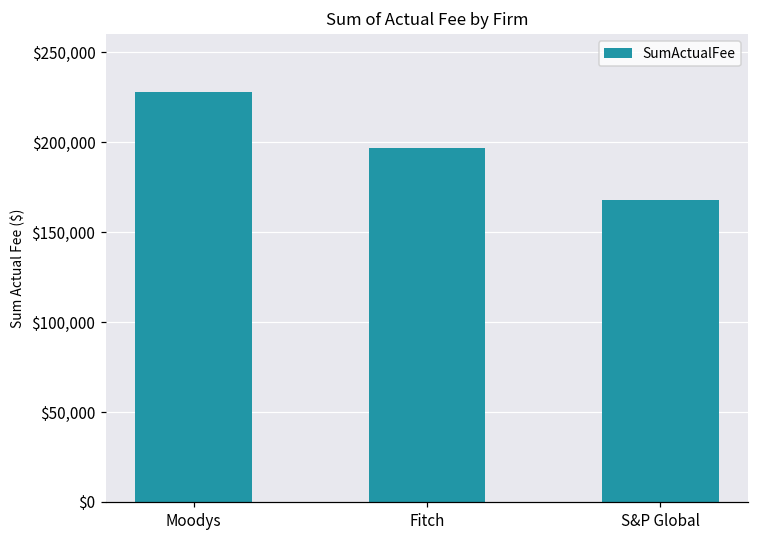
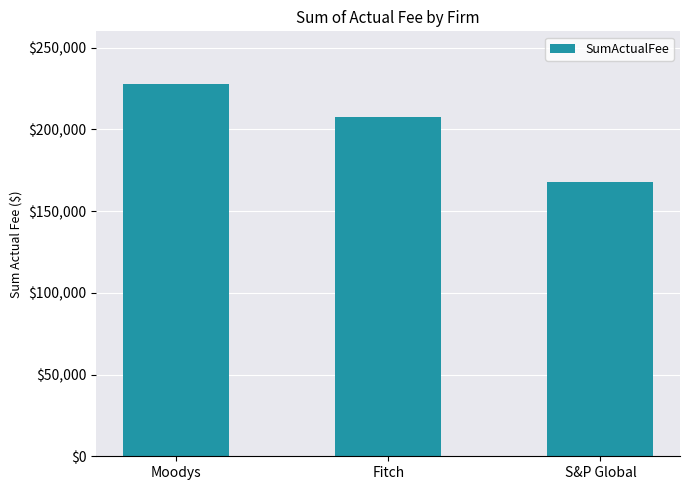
  {
    "Moodys": "$228,000",
-   "Fitch": "$197,000",
+   "Fitch": "$207,000",
    "S&P Global": "$168,000"
  }
